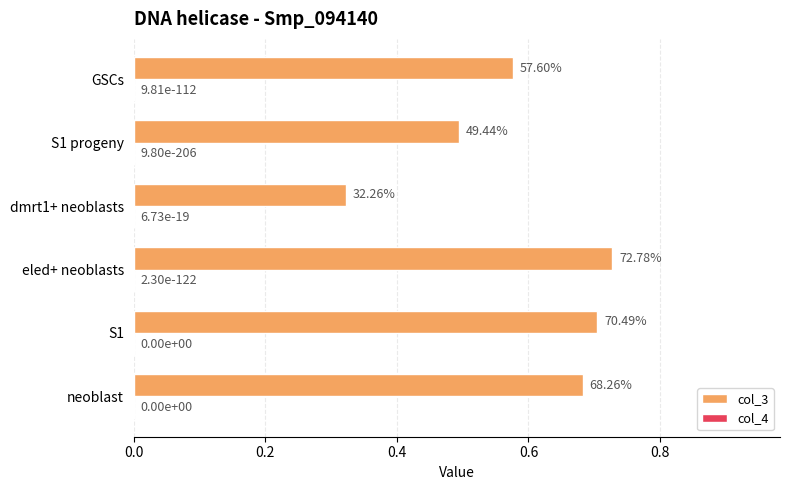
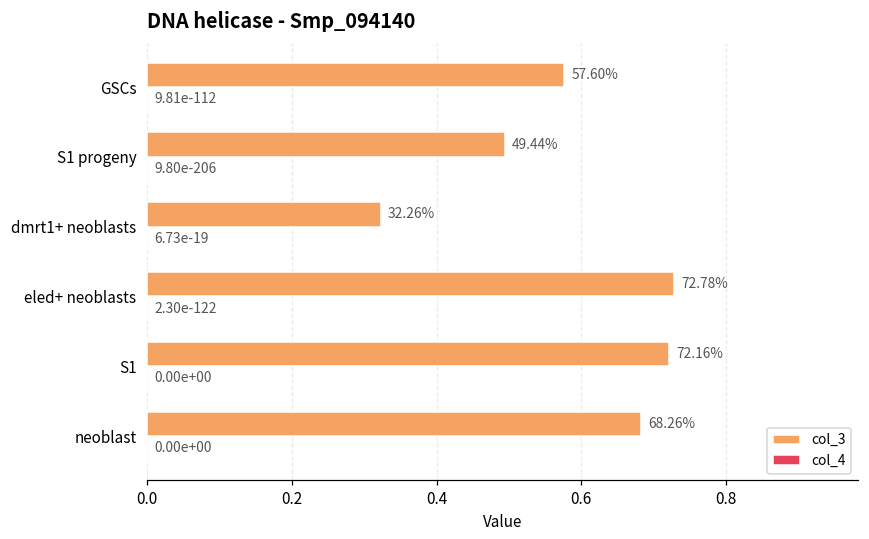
  {
    "col_3": {
      "GSCs": "57.60%",
      "S1 progeny": "49.44%",
      "dmrt1+ neoblasts": "32.26%",
      "eled+ neoblasts": "72.78%",
-     "S1": "70.49%",
+     "S1": "72.16%",
      "neoblast": "68.26%"
    },
    "col_4": {
      "GSCs": "9.81e-112",
      "S1 progeny": "9.80e-206",
      "dmrt1+ neoblasts": "6.73e-19",
      "eled+ neoblasts": "2.30e-122",
      "S1": "0.00e+00",
      "neoblast": "0.00e+00"
    }
  }
